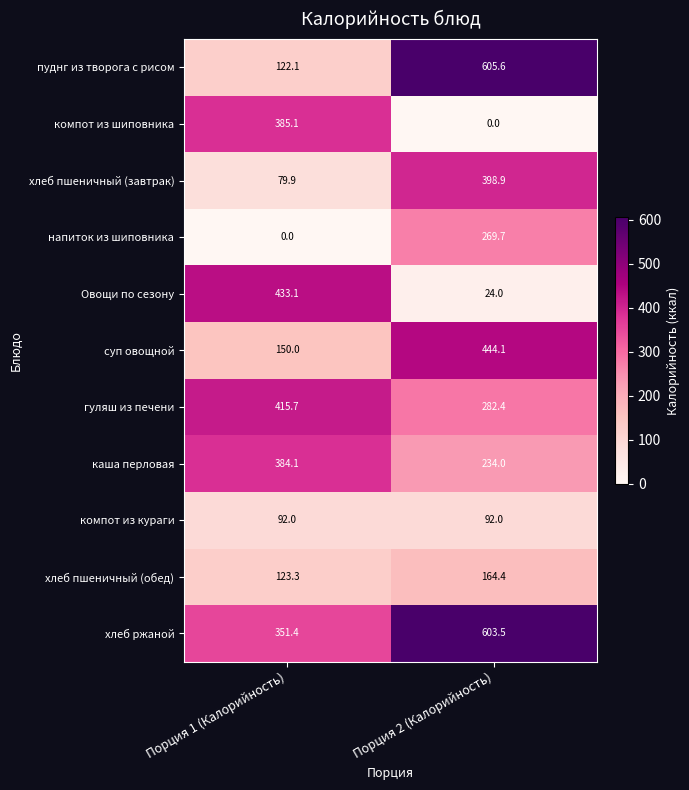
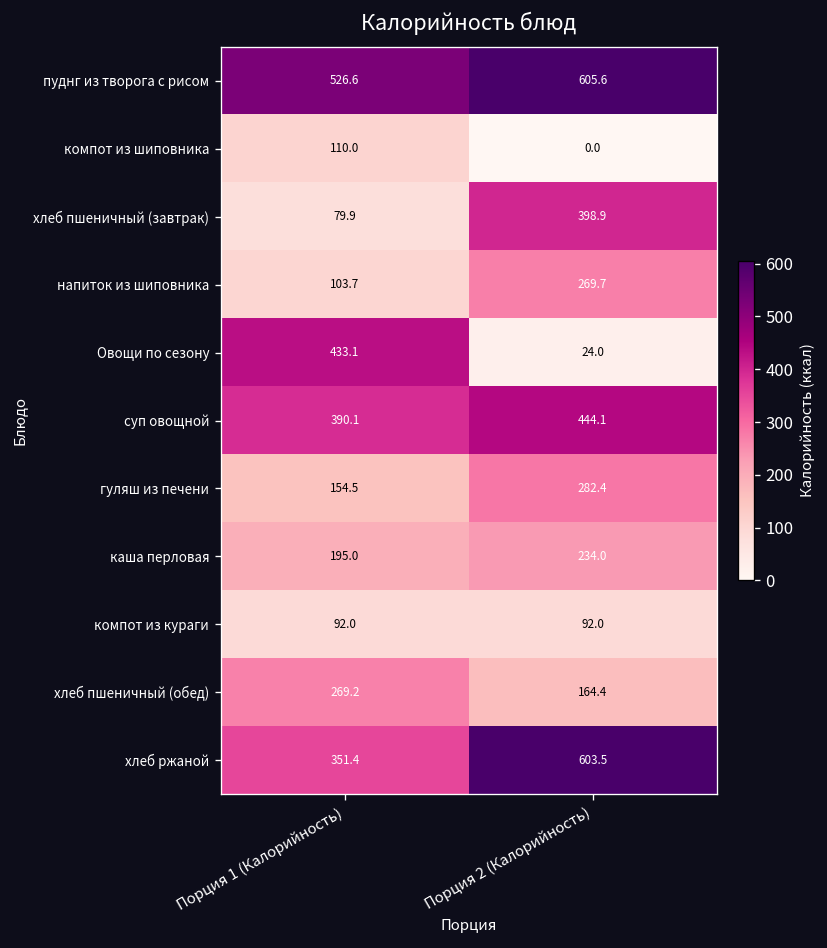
  {
    "пуднг из творога с рисом": {
-     "Порция 1 (Калорийность)": 122.1,
+     "Порция 1 (Калорийность)": 526.6,
      "Порция 2 (Калорийность)": 605.6
    },
    "компот из шиповника": {
-     "Порция 1 (Калорийность)": 385.1,
+     "Порция 1 (Калорийность)": 110.0,
      "Порция 2 (Калорийность)": 0.0
    },
    "хлеб пшеничный (завтрак)": {
      "Порция 1 (Калорийность)": 79.9,
      "Порция 2 (Калорийность)": 398.9
    },
    "напиток из шиповника": {
-     "Порция 1 (Калорийность)": 0.0,
+     "Порция 1 (Калорийность)": 103.7,
      "Порция 2 (Калорийность)": 269.7
    },
    "Овощи по сезону": {
      "Порция 1 (Калорийность)": 433.1,
      "Порция 2 (Калорийность)": 24.0
    },
    "суп овощной": {
-     "Порция 1 (Калорийность)": 150.0,
+     "Порция 1 (Калорийность)": 390.1,
      "Порция 2 (Калорийность)": 444.1
    },
    "гуляш из печени": {
-     "Порция 1 (Калорийность)": 415.7,
+     "Порция 1 (Калорийность)": 154.5,
      "Порция 2 (Калорийность)": 282.4
    },
    "каша перловая": {
-     "Порция 1 (Калорийность)": 384.1,
+     "Порция 1 (Калорийность)": 195.0,
      "Порция 2 (Калорийность)": 234.0
    },
    "компот из кураги": {
      "Порция 1 (Калорийность)": 92.0,
      "Порция 2 (Калорийность)": 92.0
    },
    "хлеб пшеничный (обед)": {
-     "Порция 1 (Калорийность)": 123.3,
+     "Порция 1 (Калорийность)": 269.2,
      "Порция 2 (Калорийность)": 164.4
    },
    "хлеб ржаной": {
      "Порция 1 (Калорийность)": 351.4,
      "Порция 2 (Калорийность)": 603.5
    }
  }
